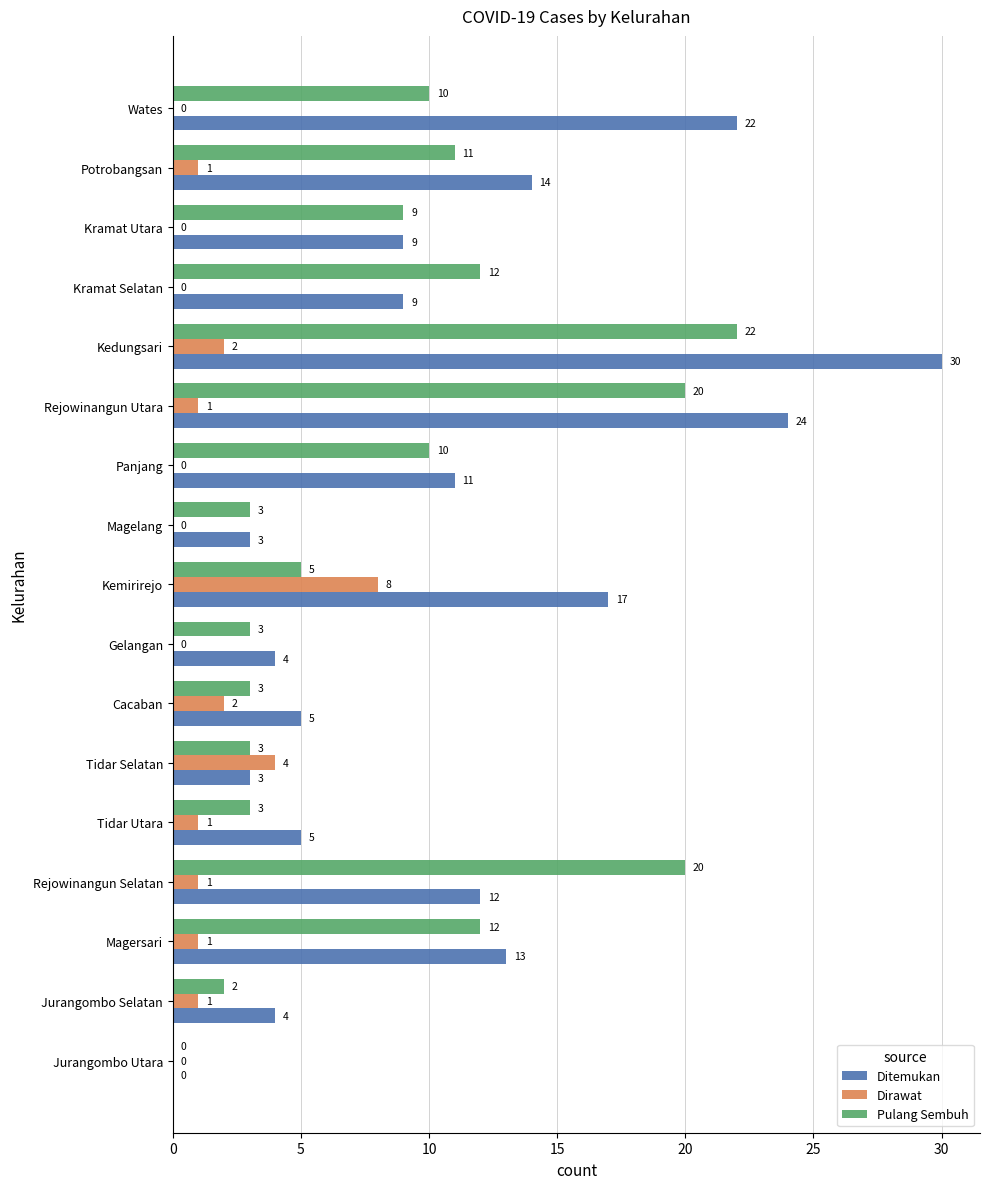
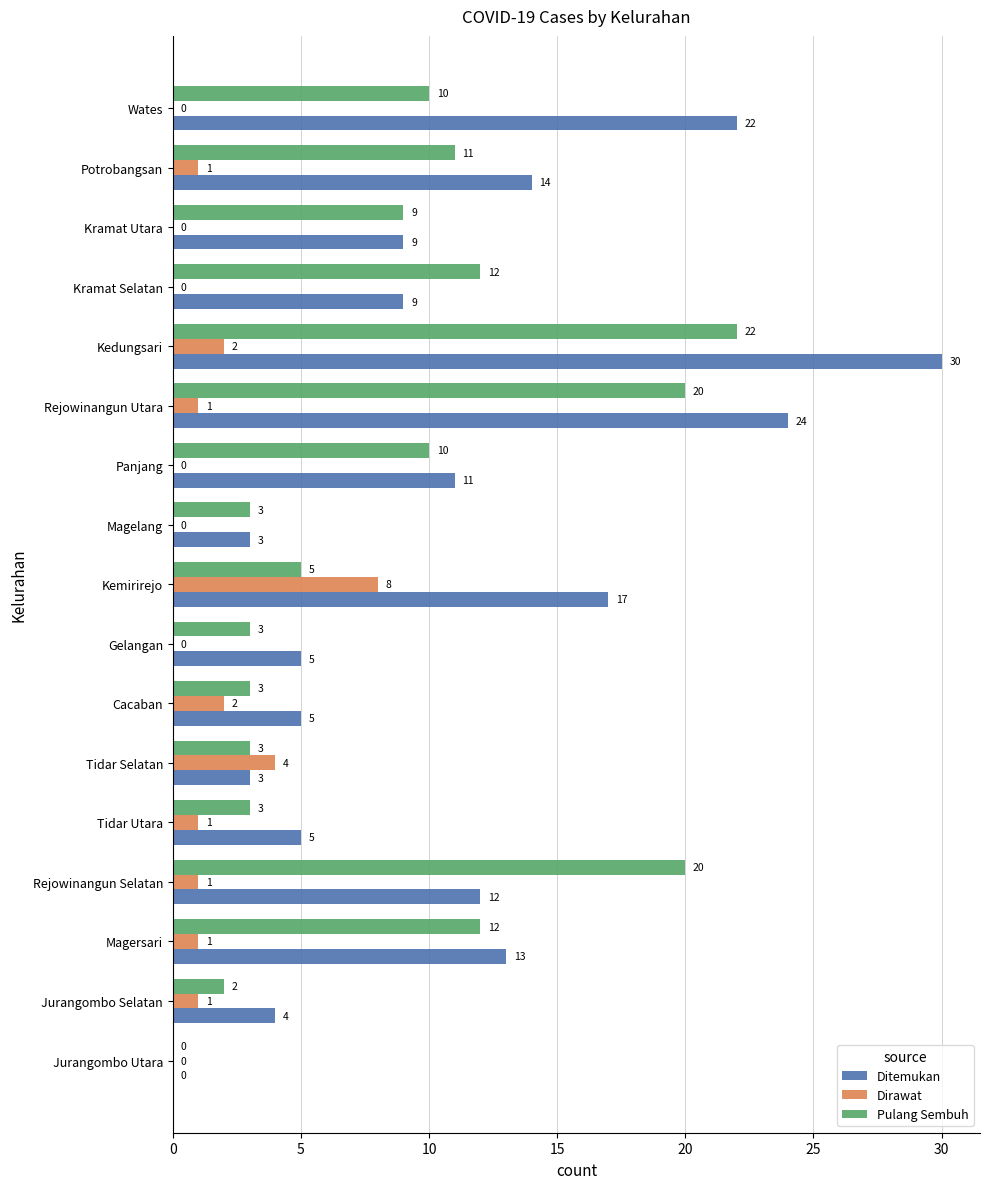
  {
    "Ditemukan": {
      "Wates": 22,
      "Potrobangsan": 14,
      "Kramat Utara": 9,
      "Kramat Selatan": 9,
      "Kedungsari": 30,
      "Rejowinangun Utara": 24,
      "Panjang": 11,
      "Magelang": 3,
      "Kemirirejo": 17,
-     "Gelangan": 4,
+     "Gelangan": 5,
      "Cacaban": 5,
      "Tidar Selatan": 3,
      "Tidar Utara": 5,
      "Rejowinangun Selatan": 12,
      "Magersari": 13,
      "Jurangombo Selatan": 4,
      "Jurangombo Utara": 0
    },
    "Dirawat": {
      "Wates": 0,
      "Potrobangsan": 1,
      "Kramat Utara": 0,
      "Kramat Selatan": 0,
      "Kedungsari": 2,
      "Rejowinangun Utara": 1,
      "Panjang": 0,
      "Magelang": 0,
      "Kemirirejo": 8,
      "Gelangan": 0,
      "Cacaban": 2,
      "Tidar Selatan": 4,
      "Tidar Utara": 1,
      "Rejowinangun Selatan": 1,
      "Magersari": 1,
      "Jurangombo Selatan": 1,
      "Jurangombo Utara": 0
    },
    "Pulang Sembuh": {
      "Wates": 10,
      "Potrobangsan": 11,
      "Kramat Utara": 9,
      "Kramat Selatan": 12,
      "Kedungsari": 22,
      "Rejowinangun Utara": 20,
      "Panjang": 10,
      "Magelang": 3,
      "Kemirirejo": 5,
      "Gelangan": 3,
      "Cacaban": 3,
      "Tidar Selatan": 3,
      "Tidar Utara": 3,
      "Rejowinangun Selatan": 20,
      "Magersari": 12,
      "Jurangombo Selatan": 2,
      "Jurangombo Utara": 0
    }
  }
